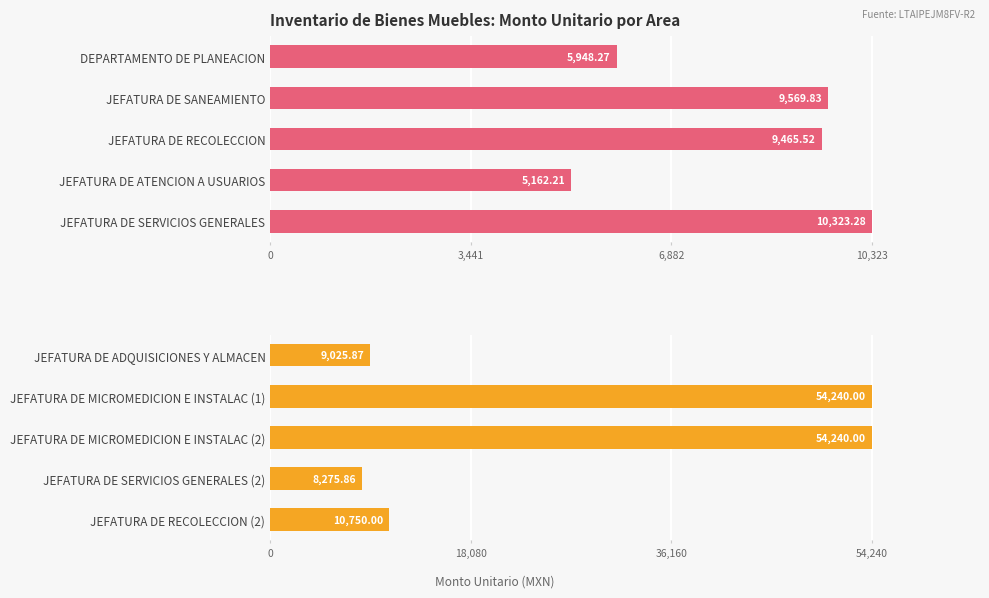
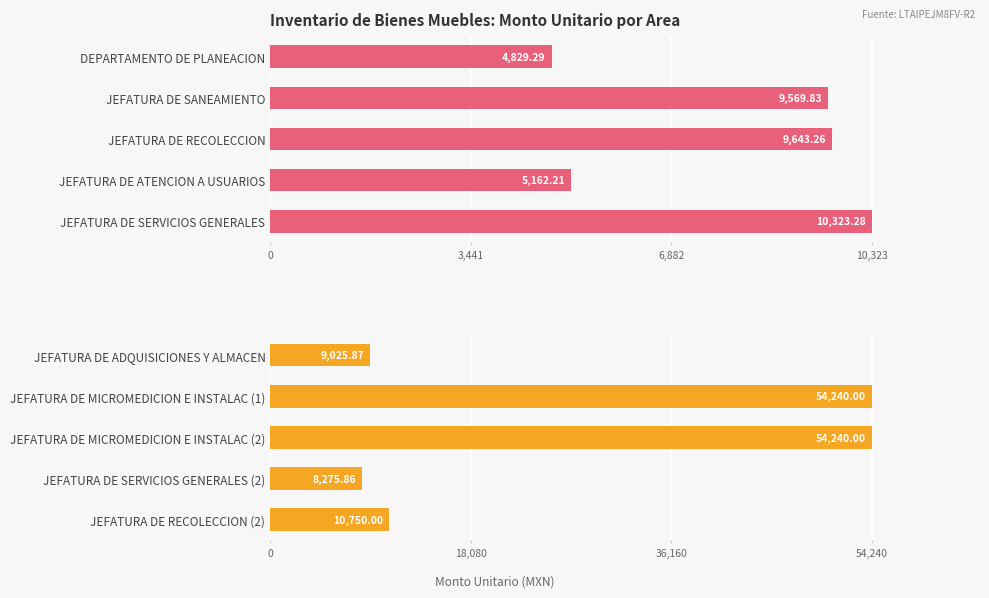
  {
    "Inventario de Bienes Muebles: Monto Unitario por Area": {
-     "DEPARTAMENTO DE PLANEACION": "5,948.27",
+     "DEPARTAMENTO DE PLANEACION": "4,829.29",
      "JEFATURA DE SANEAMIENTO": "9,569.83",
-     "JEFATURA DE RECOLECCION": "9,465.52",
+     "JEFATURA DE RECOLECCION": "9,643.26",
      "JEFATURA DE ATENCION A USUARIOS": "5,162.21",
      "JEFATURA DE SERVICIOS GENERALES": "10,323.28"
    }
  }
